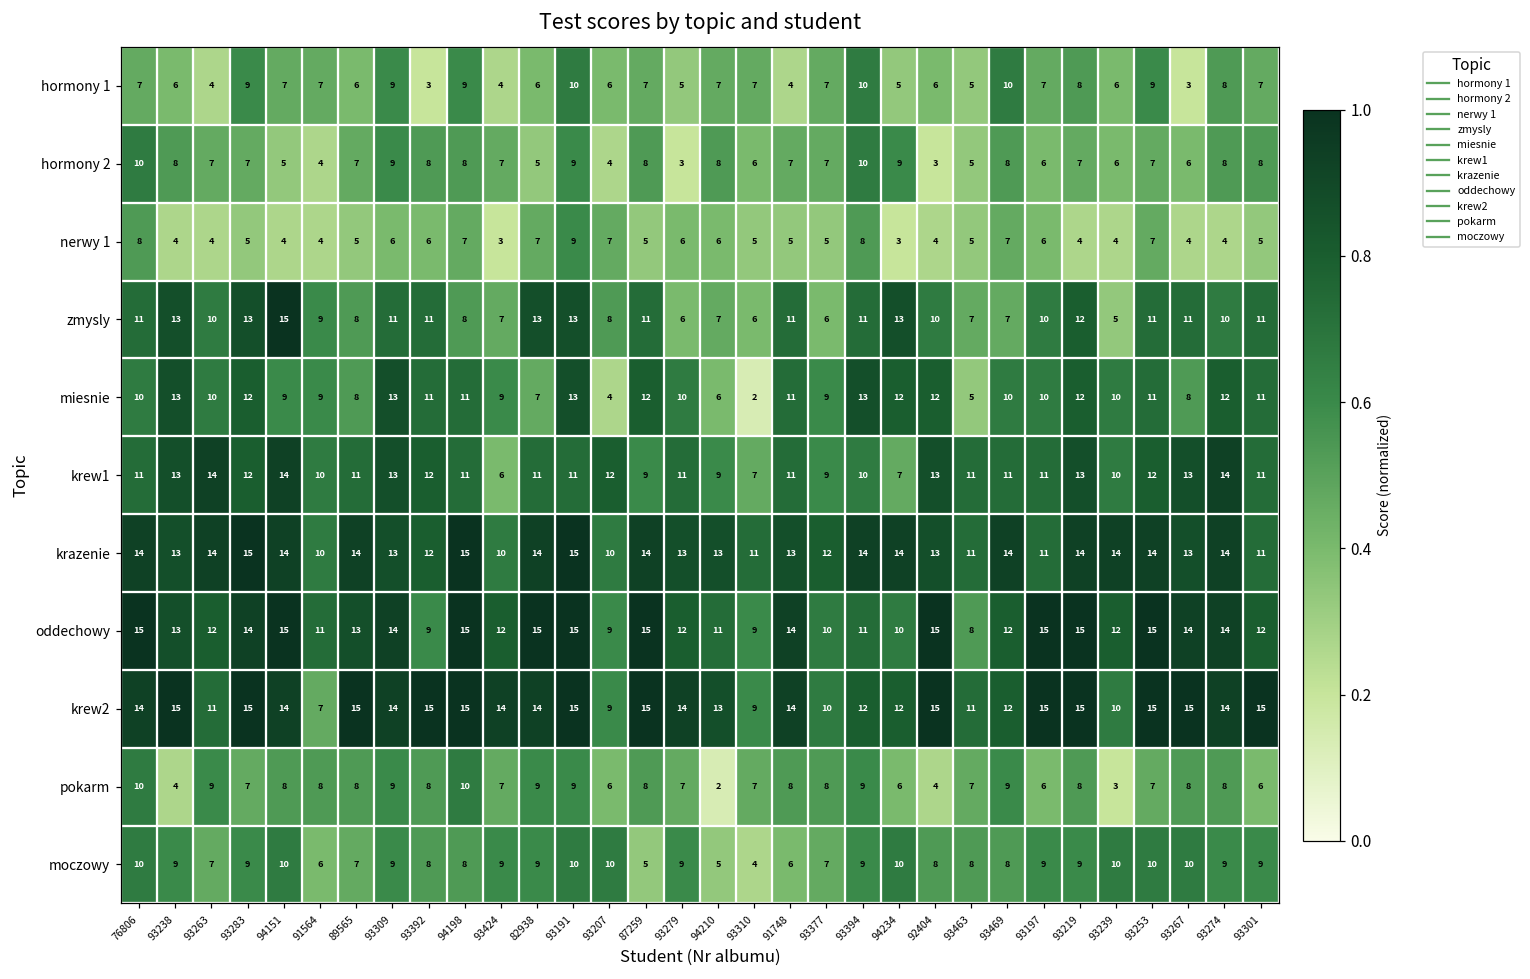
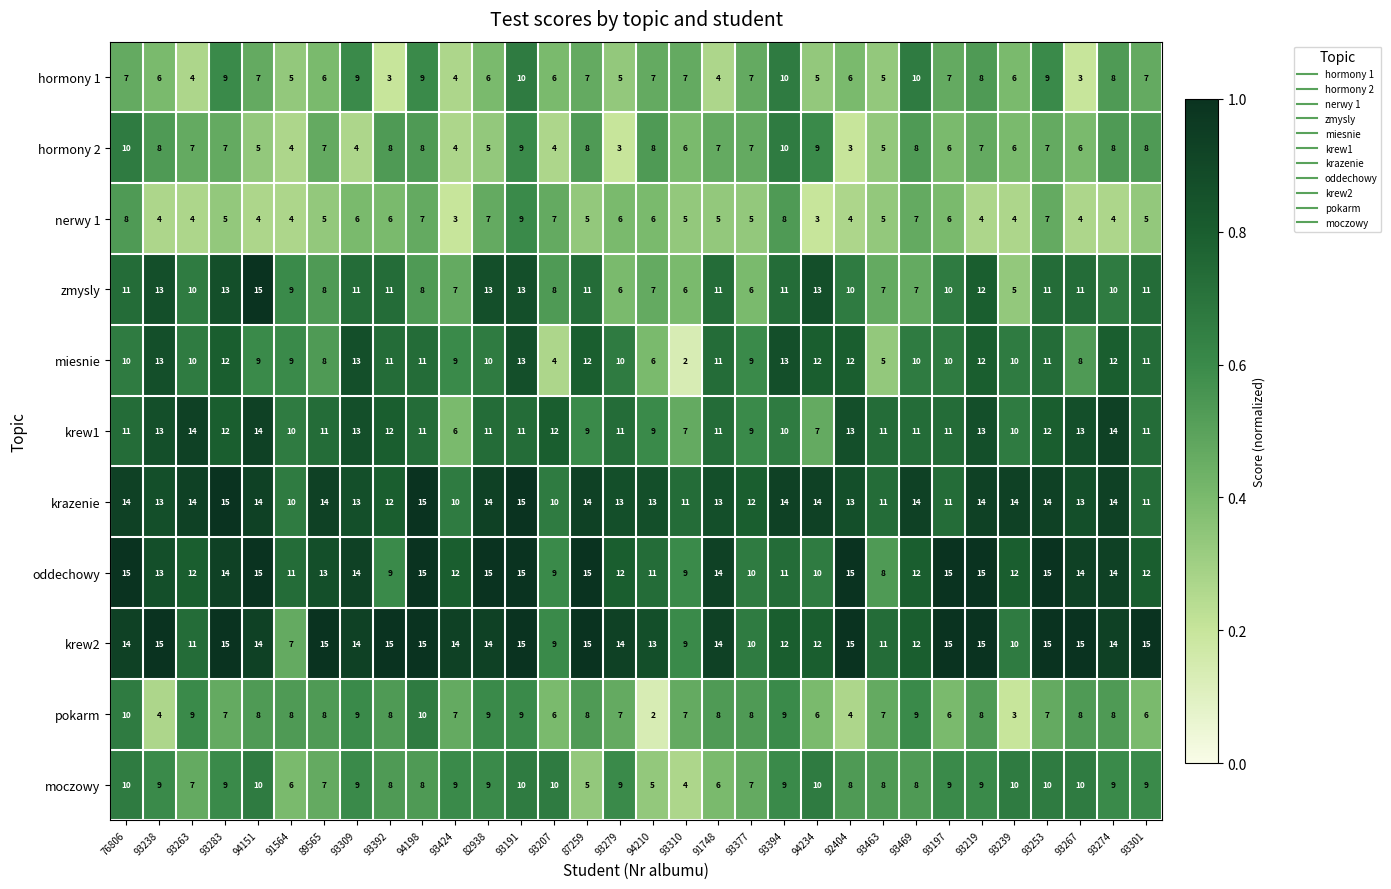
  {
    "hormony 1": {
      "76806": 7,
      "93238": 6,
      "93263": 4,
      "93283": 9,
      "94151": 7,
-     "91564": 7,
+     "91564": 5,
      "89565": 6,
      "93309": 9,
      "93392": 3,
      "94198": 9,
      "93424": 4,
      "82938": 6,
      "93191": 10,
      "93207": 6,
      "87259": 7,
      "93279": 5,
      "94210": 7,
      "93310": 7,
      "91748": 4,
      "93377": 7,
      "93394": 10,
      "94234": 5,
      "92404": 6,
      "93463": 5,
      "93469": 10,
      "93197": 7,
      "93219": 8,
      "93239": 6,
      "93253": 9,
      "93267": 3,
      "93274": 8,
      "93301": 7
    },
    "hormony 2": {
      "76806": 10,
      "93238": 8,
      "93263": 7,
      "93283": 7,
      "94151": 5,
      "91564": 4,
      "89565": 7,
-     "93309": 9,
+     "93309": 4,
      "93392": 8,
      "94198": 8,
-     "93424": 7,
+     "93424": 4,
      "82938": 5,
      "93191": 9,
      "93207": 4,
      "87259": 8,
      "93279": 3,
      "94210": 8,
      "93310": 6,
      "91748": 7,
      "93377": 7,
      "93394": 10,
      "94234": 9,
      "92404": 3,
      "93463": 5,
      "93469": 8,
      "93197": 6,
      "93219": 7,
      "93239": 6,
      "93253": 7,
      "93267": 6,
      "93274": 8,
      "93301": 8
    },
    "miesnie": {
      "76806": 10,
      "93238": 13,
      "93263": 10,
      "93283": 12,
      "94151": 9,
      "91564": 9,
      "89565": 8,
      "93309": 13,
      "93392": 11,
      "94198": 11,
      "93424": 9,
-     "82938": 7,
+     "82938": 10,
      "93191": 13,
      "93207": 4,
      "87259": 12,
      "93279": 10,
      "94210": 6,
      "93310": 2,
      "91748": 11,
      "93377": 9,
      "93394": 13,
      "94234": 12,
      "92404": 12,
      "93463": 5,
      "93469": 10,
      "93197": 10,
      "93219": 12,
      "93239": 10,
      "93253": 11,
      "93267": 8,
      "93274": 12,
      "93301": 11
    }
  }
